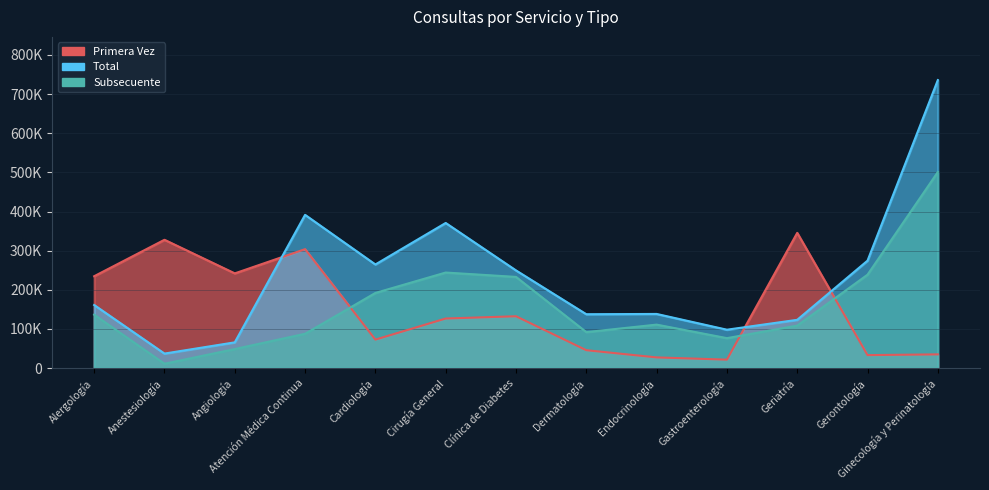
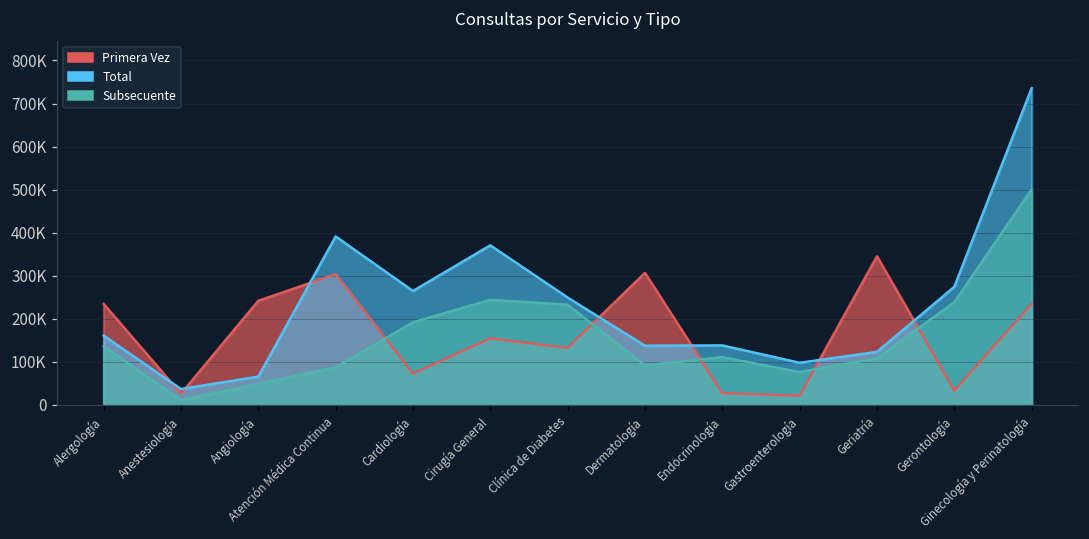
  {
    "Primera Vez": {
      "Alergología": 230000,
-     "Anestesiología": 330000,
+     "Anestesiología": 30000,
      "Angiología": 240000,
      "Atención Médica Continua": 300000,
      "Cardiología": 70000,
-     "Cirugía General": 130000,
+     "Cirugía General": 150000,
      "Clínica de Diabetes": 130000,
-     "Dermatología": 50000,
+     "Dermatología": 310000,
      "Endocrinología": 30000,
      "Gastroenterología": 20000,
      "Geriatría": 350000,
      "Gerontología": 30000,
-     "Ginecología y Perinatología": 40000
+     "Ginecología y Perinatología": 230000
    }
  }
